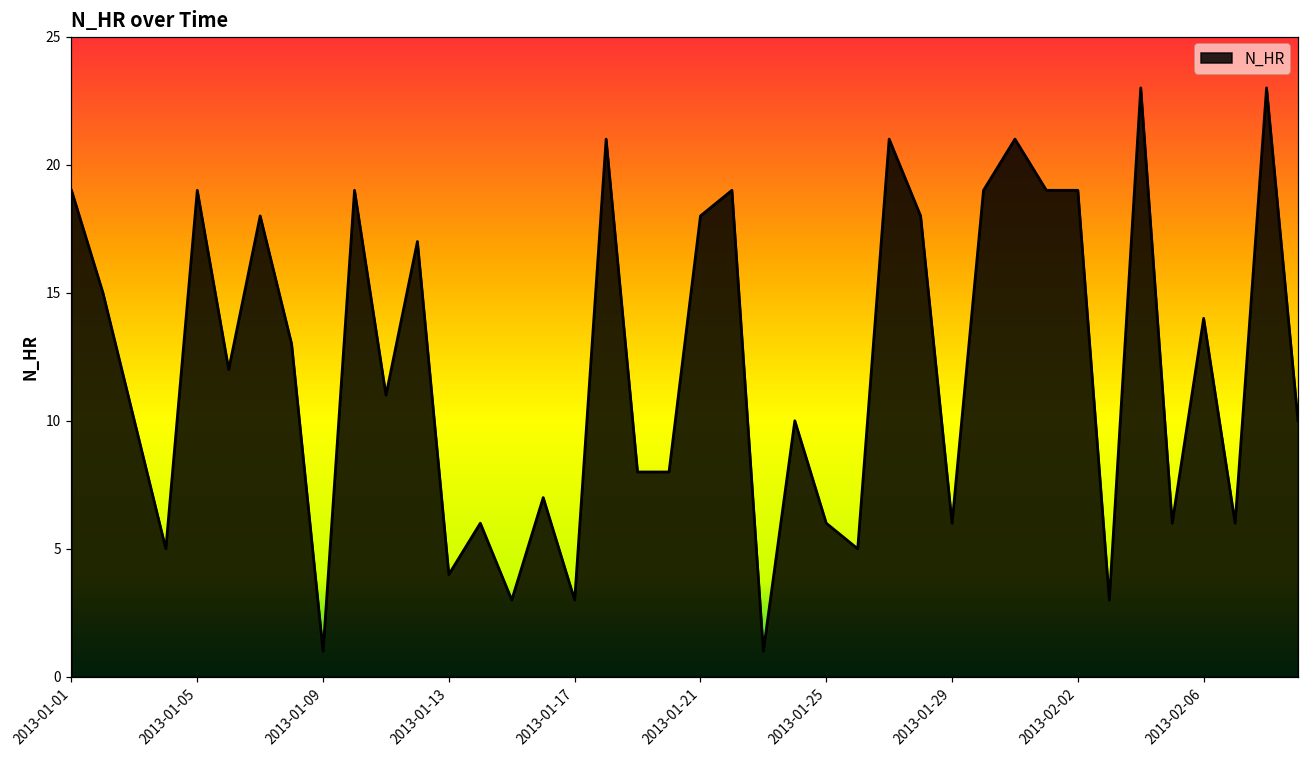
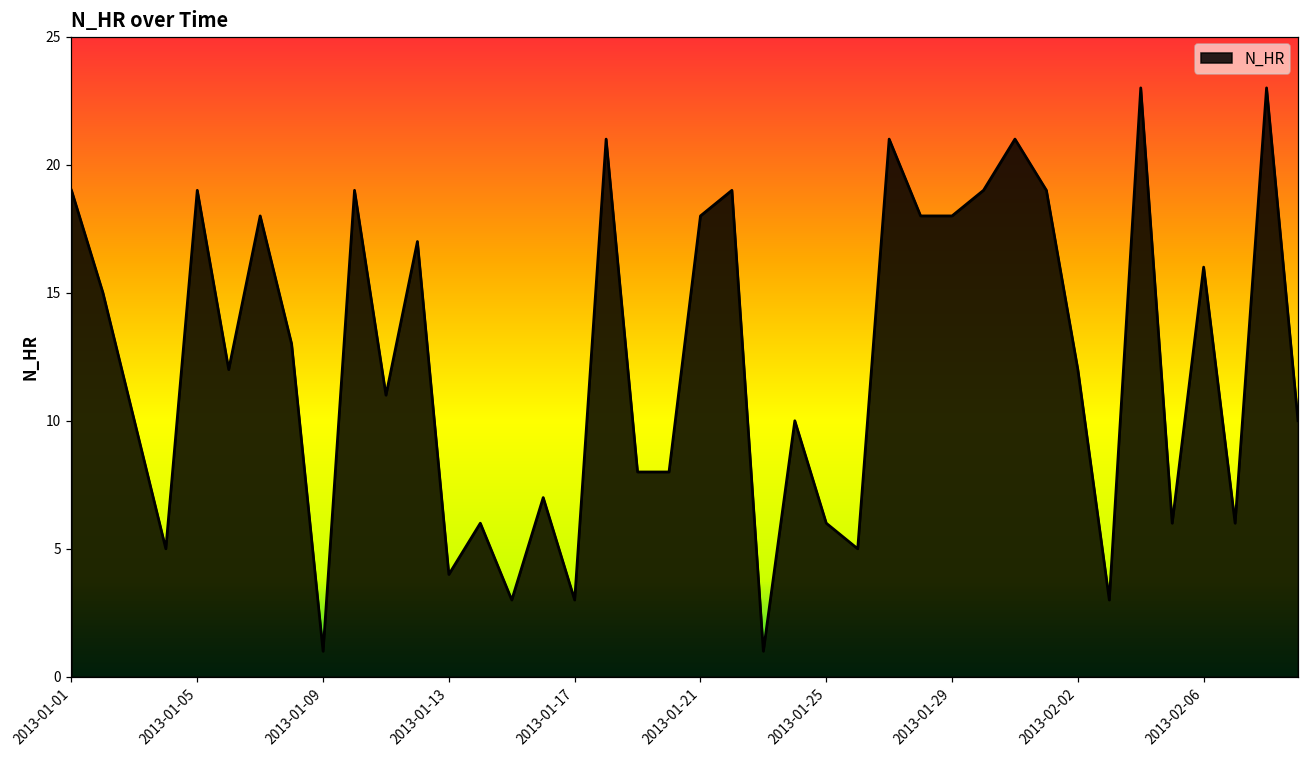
  {
    "2013-01-01": 19,
    "2013-01-05": 19,
    "2013-01-09": 1,
    "2013-01-13": 4,
    "2013-01-17": 3,
    "2013-01-21": 18,
    "2013-01-25": 6,
-   "2013-01-29": 6,
-   "2013-02-02": 19,
-   "2013-02-06": 14
+   "2013-01-29": 18,
+   "2013-02-02": 12,
+   "2013-02-06": 16
  }
